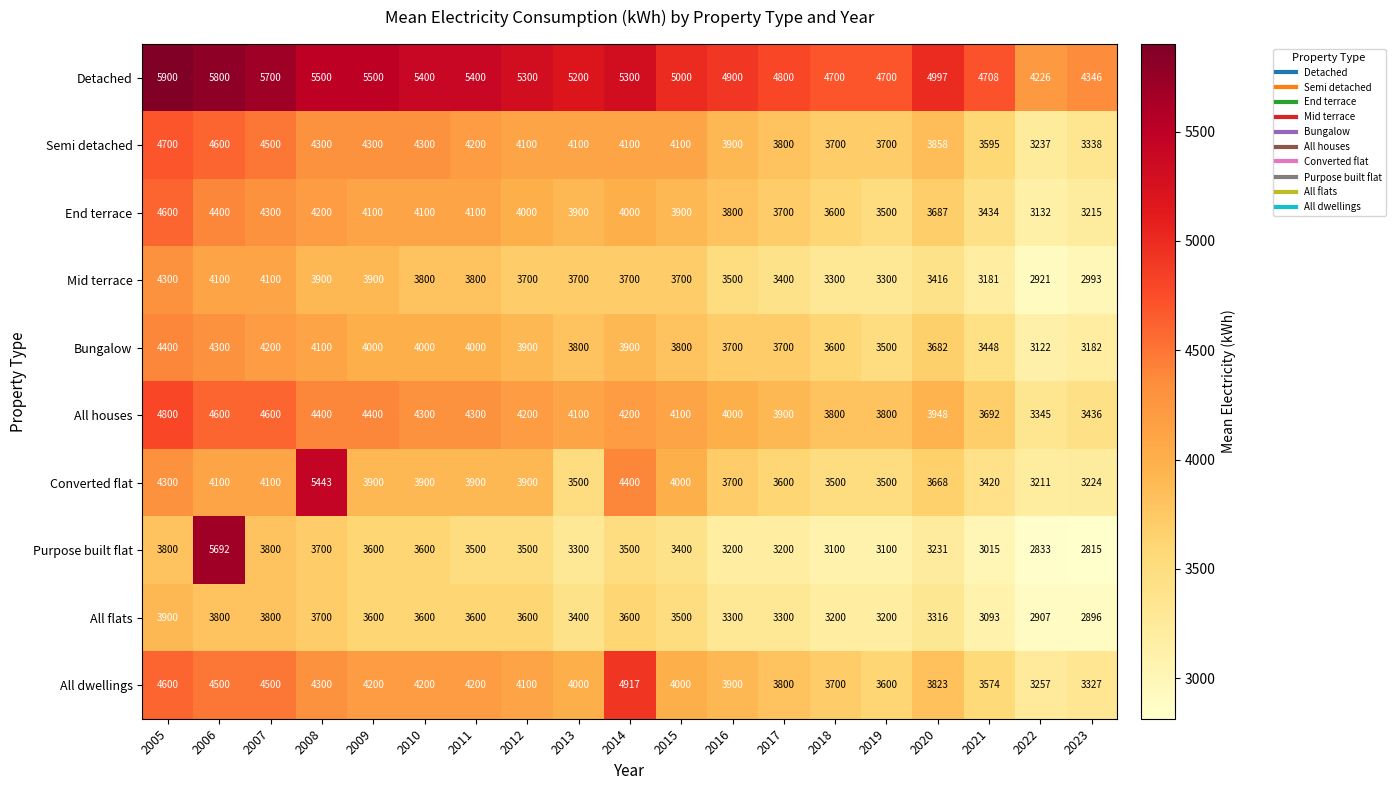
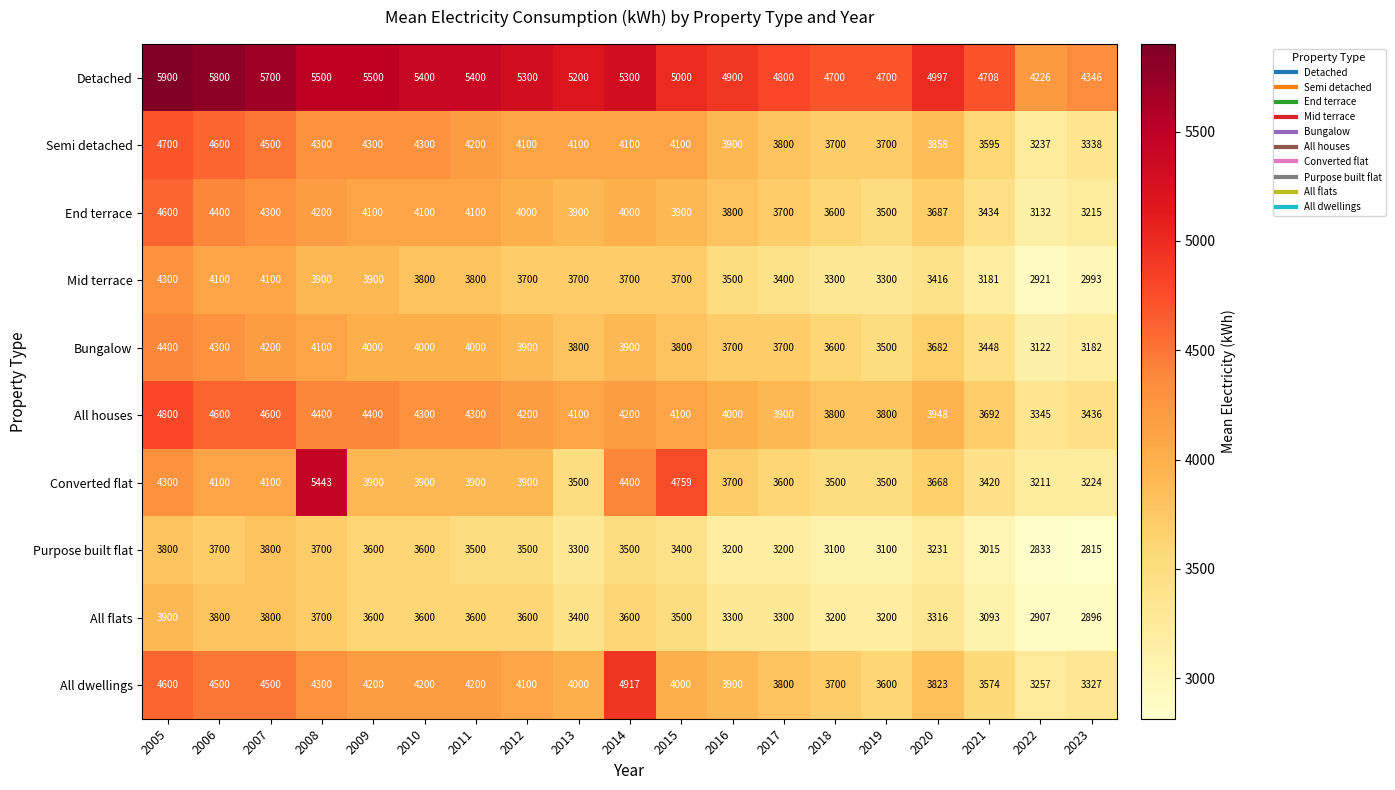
  {
    "Detached": {
      "2005": 5900,
      "2006": 5800,
      "2007": 5700,
      "2008": 5500,
      "2009": 5500,
      "2010": 5400,
      "2011": 5400,
      "2012": 5300,
      "2013": 5200,
      "2014": 5300,
      "2015": 5000,
      "2016": 4900,
      "2017": 4800,
      "2018": 4700,
      "2019": 4700,
      "2020": 4997,
      "2021": 4708,
      "2022": 4226,
      "2023": 4346
    },
    "Semi detached": {
      "2005": 4700,
      "2006": 4600,
      "2007": 4500,
      "2008": 4300,
      "2009": 4300,
      "2010": 4300,
      "2011": 4200,
      "2012": 4100,
      "2013": 4100,
      "2014": 4100,
      "2015": 4100,
      "2016": 3900,
      "2017": 3800,
      "2018": 3700,
      "2019": 3700,
      "2020": 3858,
      "2021": 3595,
      "2022": 3237,
      "2023": 3338
    },
    "End terrace": {
      "2005": 4600,
      "2006": 4400,
      "2007": 4300,
      "2008": 4200,
      "2009": 4100,
      "2010": 4100,
      "2011": 4100,
      "2012": 4000,
      "2013": 3900,
      "2014": 4000,
      "2015": 3900,
      "2016": 3800,
      "2017": 3700,
      "2018": 3600,
      "2019": 3500,
      "2020": 3687,
      "2021": 3434,
      "2022": 3132,
      "2023": 3215
    },
    "Mid terrace": {
      "2005": 4300,
      "2006": 4100,
      "2007": 4100,
      "2008": 3900,
      "2009": 3900,
      "2010": 3800,
      "2011": 3800,
      "2012": 3700,
      "2013": 3700,
      "2014": 3700,
      "2015": 3700,
      "2016": 3500,
      "2017": 3400,
      "2018": 3300,
      "2019": 3300,
      "2020": 3416,
      "2021": 3181,
      "2022": 2921,
      "2023": 2993
    },
    "Bungalow": {
      "2005": 4400,
      "2006": 4300,
      "2007": 4200,
      "2008": 4100,
      "2009": 4000,
      "2010": 4000,
      "2011": 4000,
      "2012": 3900,
      "2013": 3800,
      "2014": 3900,
      "2015": 3800,
      "2016": 3700,
      "2017": 3700,
      "2018": 3600,
      "2019": 3500,
      "2020": 3682,
      "2021": 3448,
      "2022": 3122,
      "2023": 3182
    },
    "All houses": {
      "2005": 4800,
      "2006": 4600,
      "2007": 4600,
      "2008": 4400,
      "2009": 4400,
      "2010": 4300,
      "2011": 4300,
      "2012": 4200,
      "2013": 4100,
      "2014": 4200,
      "2015": 4100,
      "2016": 4000,
      "2017": 3900,
      "2018": 3800,
      "2019": 3800,
      "2020": 3948,
      "2021": 3692,
      "2022": 3345,
      "2023": 3436
    },
    "Converted flat": {
      "2005": 4300,
      "2006": 4100,
      "2007": 4100,
      "2008": 5443,
      "2009": 3900,
      "2010": 3900,
      "2011": 3900,
      "2012": 3900,
      "2013": 3500,
      "2014": 4400,
-     "2015": 4000,
+     "2015": 4759,
      "2016": 3700,
      "2017": 3600,
      "2018": 3500,
      "2019": 3500,
      "2020": 3668,
      "2021": 3420,
      "2022": 3211,
      "2023": 3224
    },
    "Purpose built flat": {
      "2005": 3800,
-     "2006": 5692,
+     "2006": 3700,
      "2007": 3800,
      "2008": 3700,
      "2009": 3600,
      "2010": 3600,
      "2011": 3500,
      "2012": 3500,
      "2013": 3300,
      "2014": 3500,
      "2015": 3400,
      "2016": 3200,
      "2017": 3200,
      "2018": 3100,
      "2019": 3100,
      "2020": 3231,
      "2021": 3015,
      "2022": 2833,
      "2023": 2815
    },
    "All flats": {
      "2005": 3900,
      "2006": 3800,
      "2007": 3800,
      "2008": 3700,
      "2009": 3600,
      "2010": 3600,
      "2011": 3600,
      "2012": 3600,
      "2013": 3400,
      "2014": 3600,
      "2015": 3500,
      "2016": 3300,
      "2017": 3300,
      "2018": 3200,
      "2019": 3200,
      "2020": 3316,
      "2021": 3093,
      "2022": 2907,
      "2023": 2896
    },
    "All dwellings": {
      "2005": 4600,
      "2006": 4500,
      "2007": 4500,
      "2008": 4300,
      "2009": 4200,
      "2010": 4200,
      "2011": 4200,
      "2012": 4100,
      "2013": 4000,
      "2014": 4917,
      "2015": 4000,
      "2016": 3900,
      "2017": 3800,
      "2018": 3700,
      "2019": 3600,
      "2020": 3823,
      "2021": 3574,
      "2022": 3257,
      "2023": 3327
    }
  }
